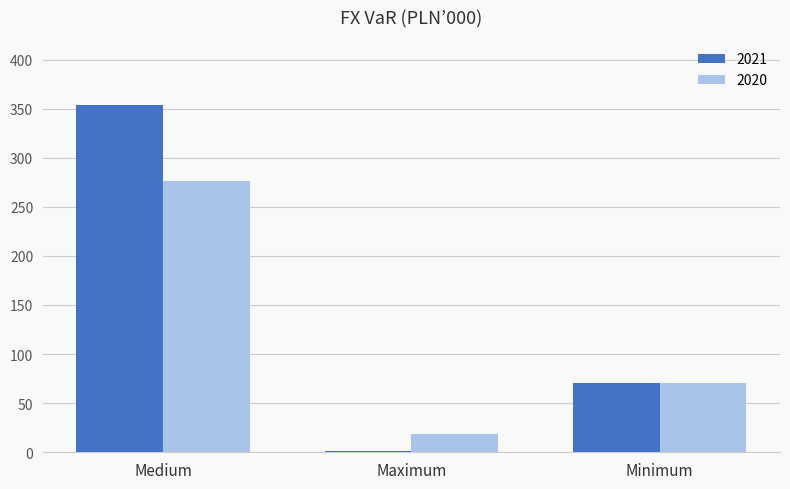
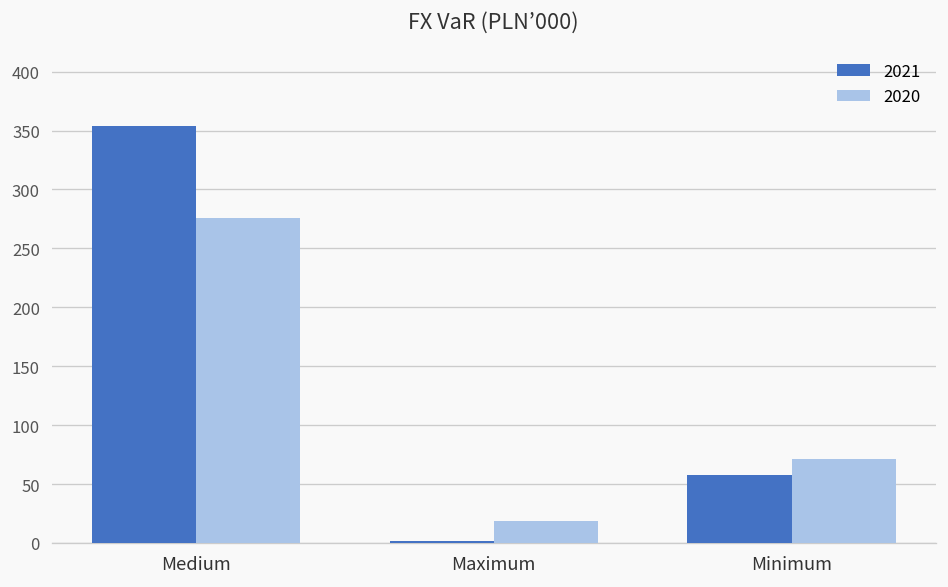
  {
    "2021": {
      "Medium": 350,
-     "Minimum": 70
+     "Minimum": 60
    },
    "2020": {
      "Medium": 280,
      "Maximum": 20,
      "Minimum": 70
    }
  }
